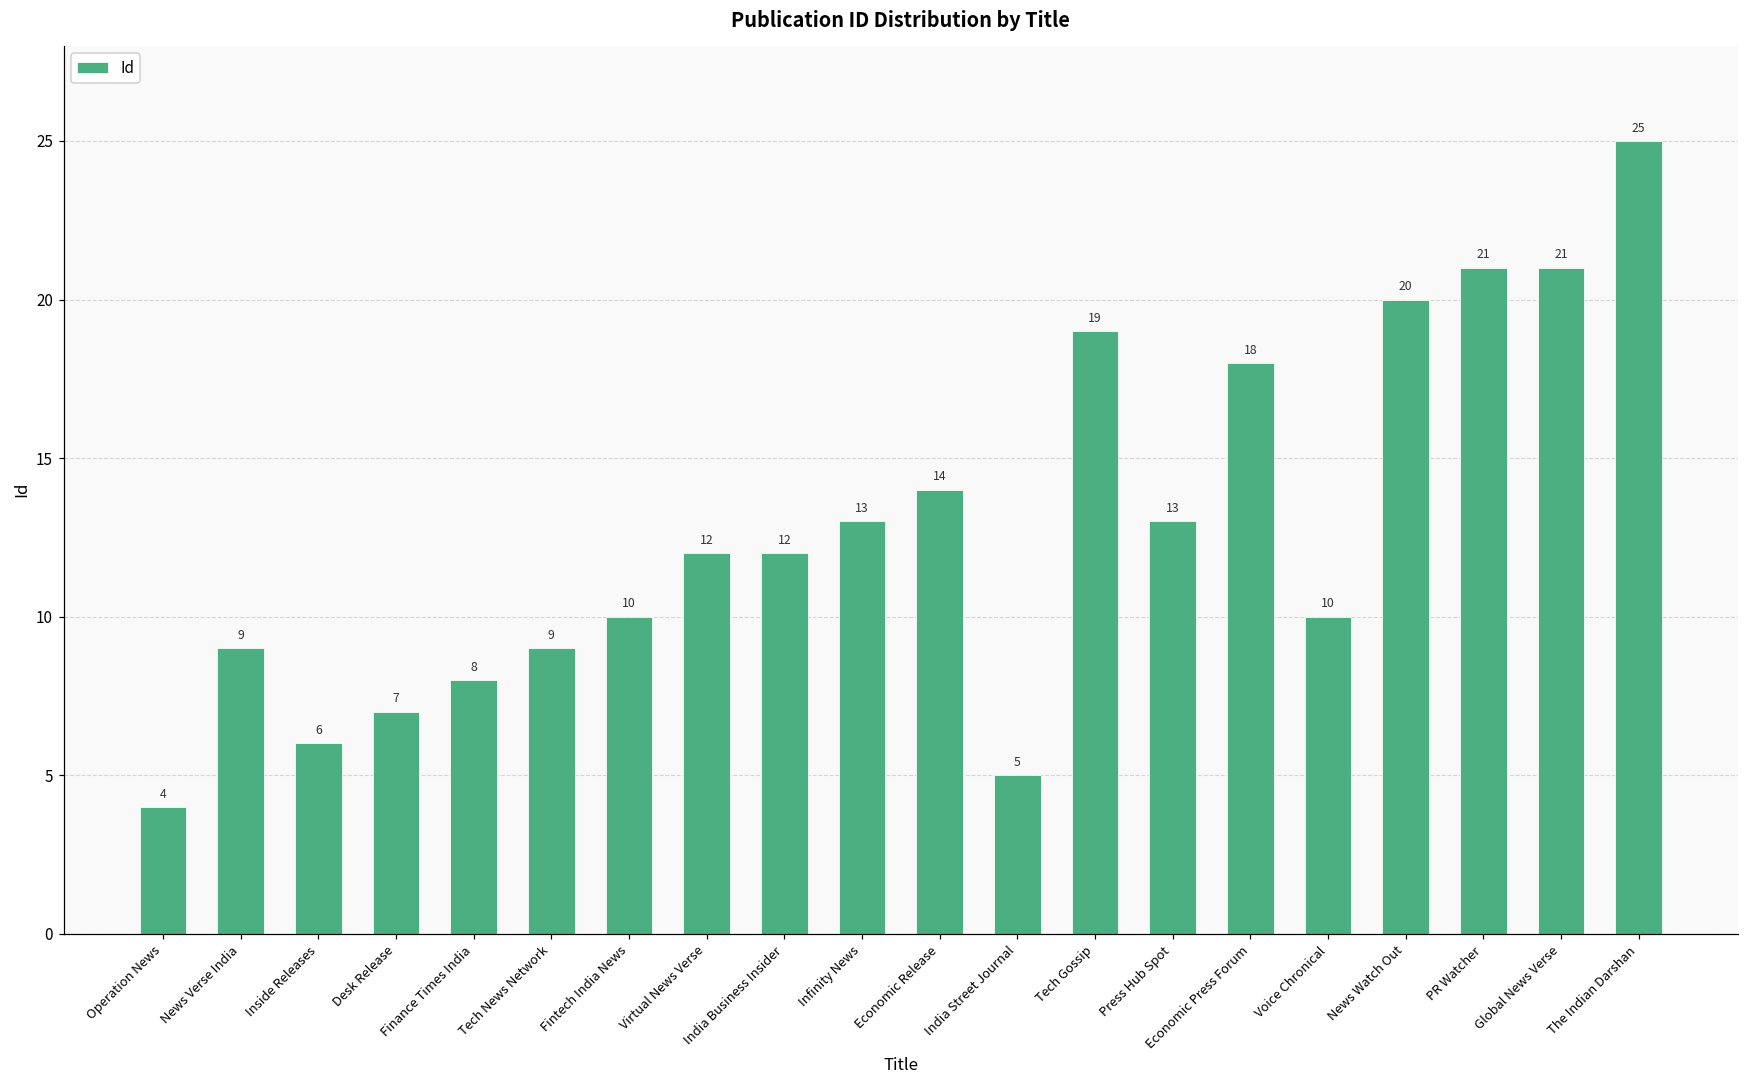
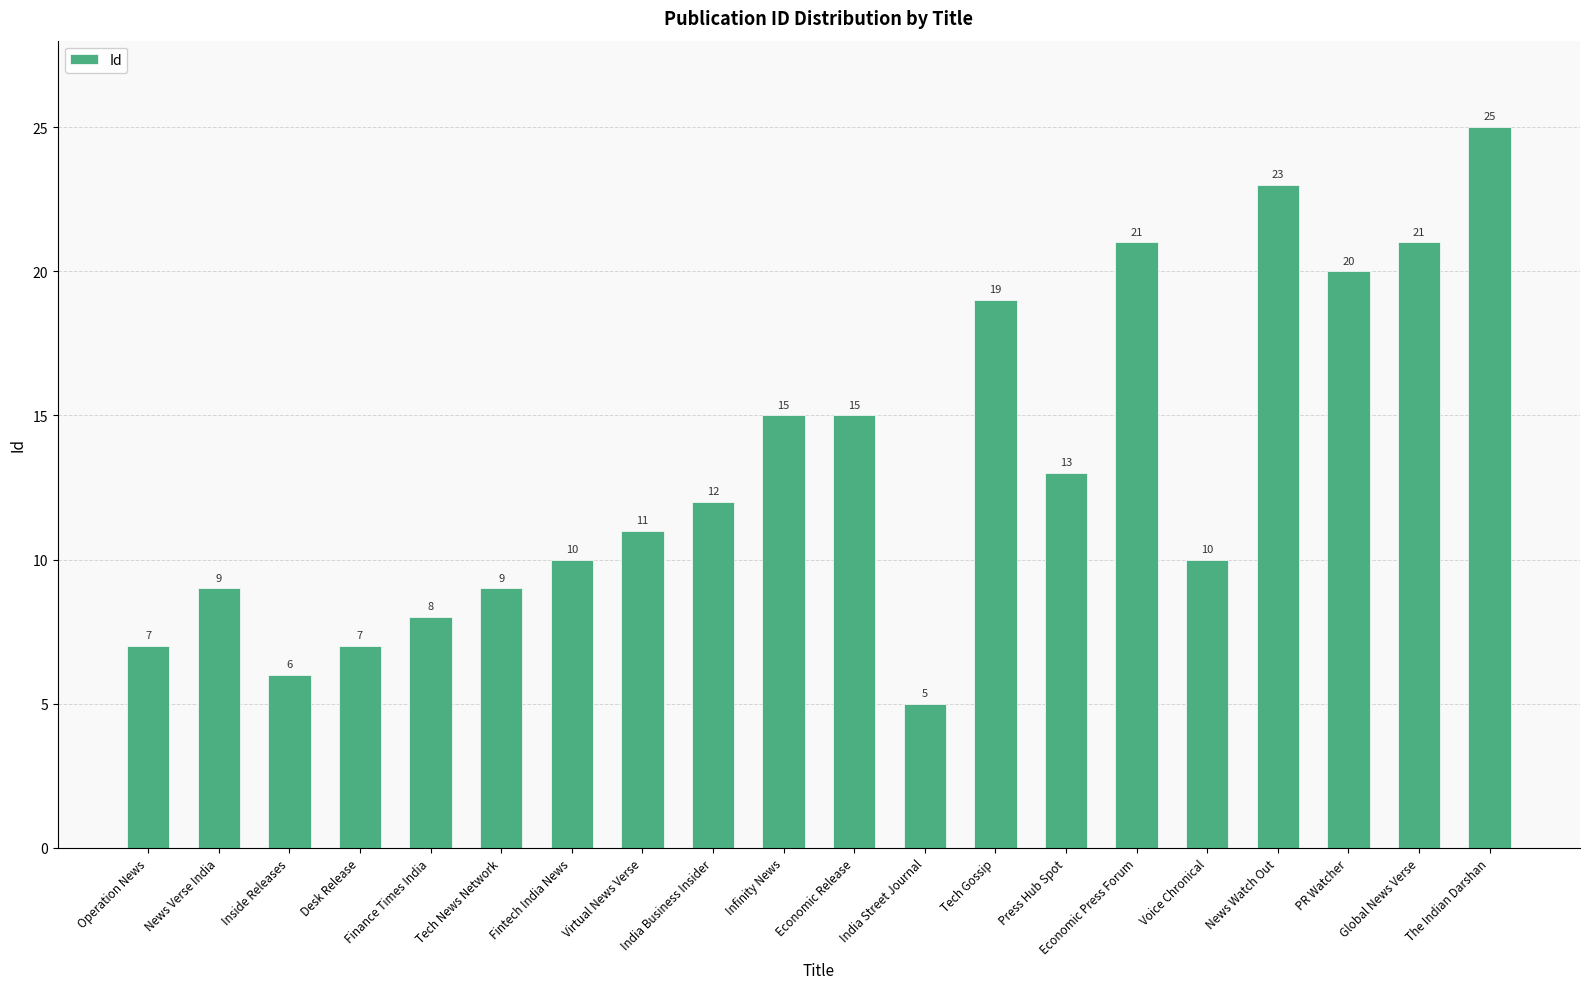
  {
-   "Operation News": 4,
+   "Operation News": 7,
    "News Verse India": 9,
    "Inside Releases": 6,
    "Desk Release": 7,
    "Finance Times India": 8,
    "Tech News Network": 9,
    "Fintech India News": 10,
-   "Virtual News Verse": 12,
+   "Virtual News Verse": 11,
    "India Business Insider": 12,
-   "Infinity News": 13,
-   "Economic Release": 14,
+   "Infinity News": 15,
+   "Economic Release": 15,
    "India Street Journal": 5,
    "Tech Gossip": 19,
    "Press Hub Spot": 13,
-   "Economic Press Forum": 18,
+   "Economic Press Forum": 21,
    "Voice Chronical": 10,
-   "News Watch Out": 20,
-   "PR Watcher": 21,
+   "News Watch Out": 23,
+   "PR Watcher": 20,
    "Global News Verse": 21,
    "The Indian Darshan": 25
  }
